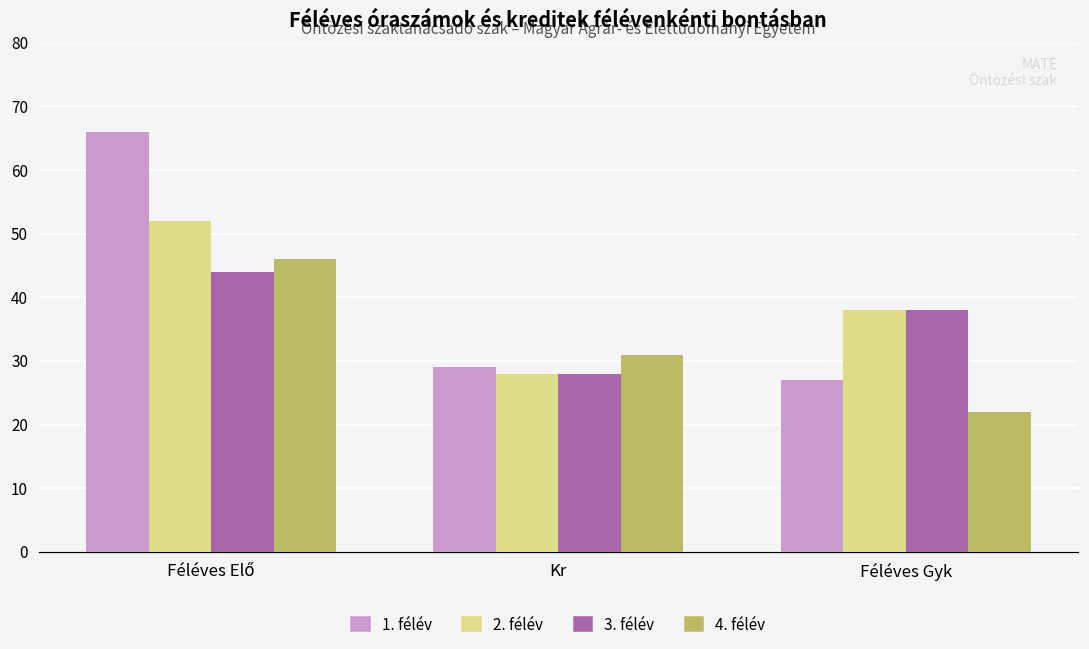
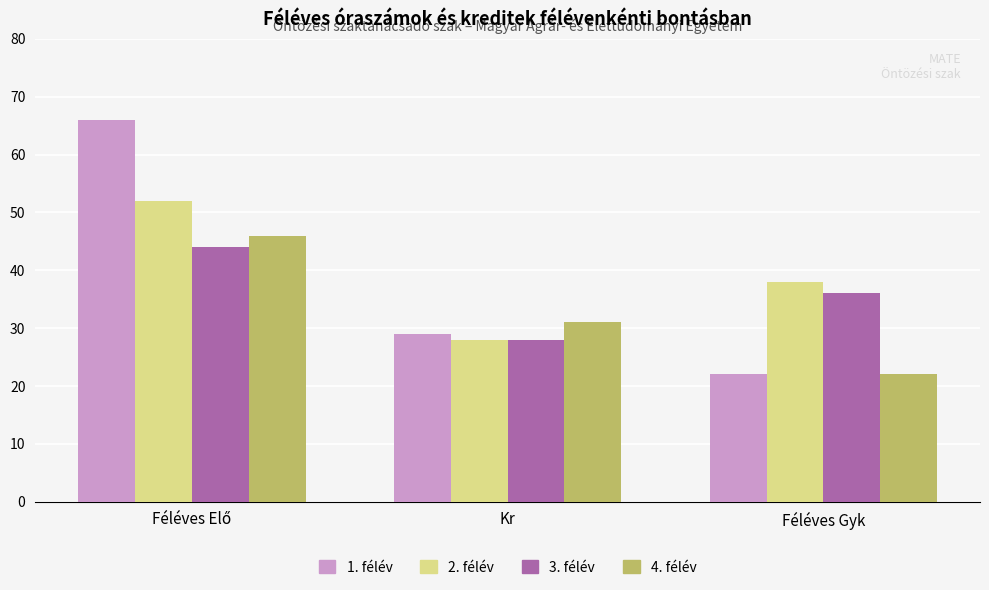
  {
    "1. félév": {
      "Féléves Elő": 66,
      "Kr": 29,
-     "Féléves Gyk": 27
+     "Féléves Gyk": 22
    },
    "3. félév": {
      "Féléves Elő": 44,
      "Kr": 28,
-     "Féléves Gyk": 38
+     "Féléves Gyk": 36
    }
  }
